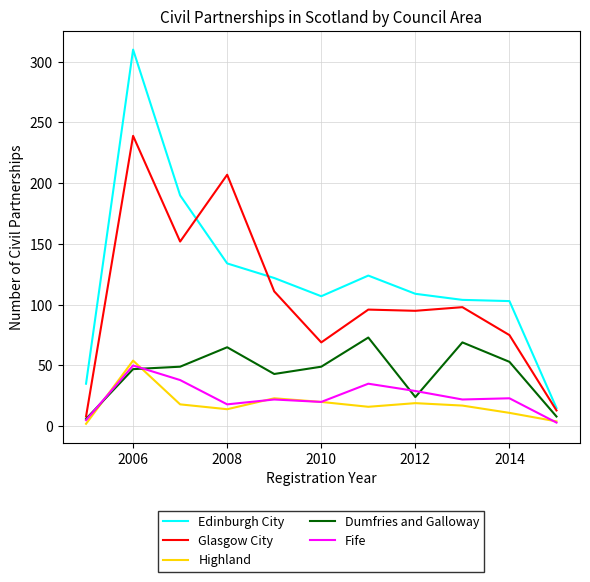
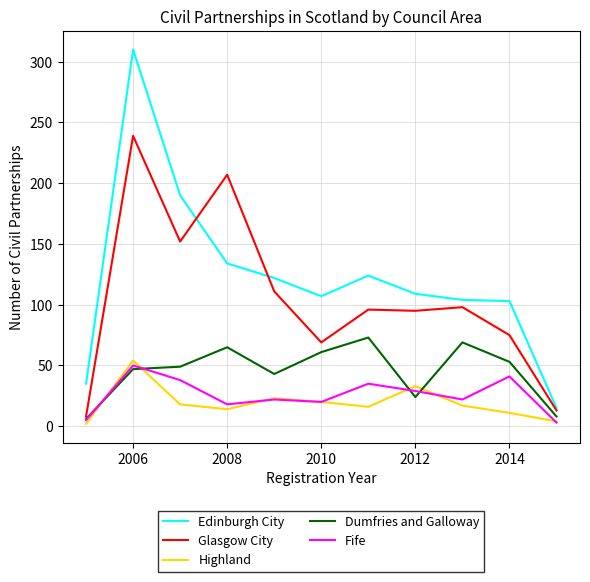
  {
    "Edinburgh City": {
      "2006": 310,
      "2008": 134,
      "2010": 107,
      "2012": 109,
      "2014": 103
    },
    "Glasgow City": {
      "2006": 239,
      "2008": 207,
      "2010": 69,
      "2012": 95,
      "2014": 75
    },
    "Highland": {
      "2006": 54,
      "2008": 14,
-     "2012": 19,
+     "2012": 33,
      "2014": 11
    },
    "Dumfries and Galloway": {
      "2006": 47,
      "2008": 65,
-     "2010": 49,
+     "2010": 61,
      "2012": 24,
      "2014": 53
    },
    "Fife": {
      "2006": 50,
      "2008": 18,
      "2012": 29,
-     "2014": 23
+     "2014": 41
    }
  }
